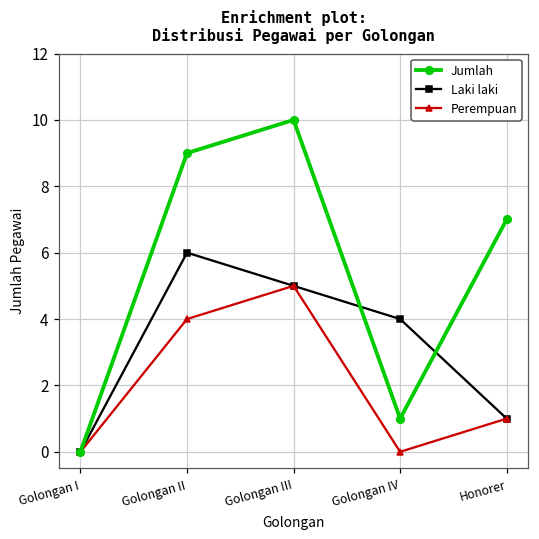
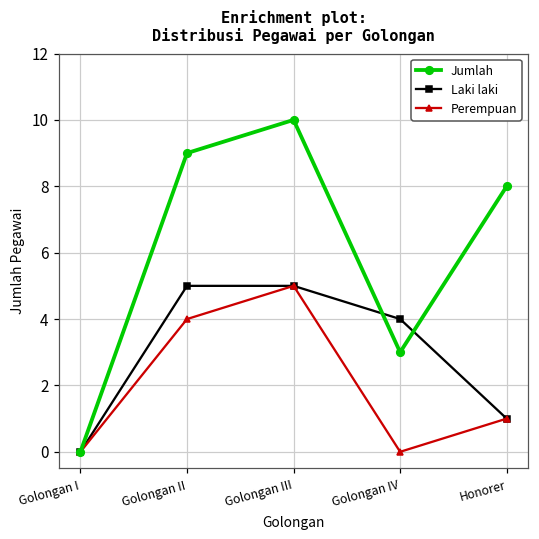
  {
    "Jumlah": {
      "Golongan II": 9,
      "Golongan III": 10,
-     "Golongan IV": 1,
-     "Honorer": 7
+     "Golongan IV": 3,
+     "Honorer": 8
    },
    "Laki laki": {
-     "Golongan II": 6,
+     "Golongan II": 5,
      "Golongan IV": 4
    },
    "Perempuan": {
      "Golongan II": 4,
      "Golongan IV": 0
    }
  }
